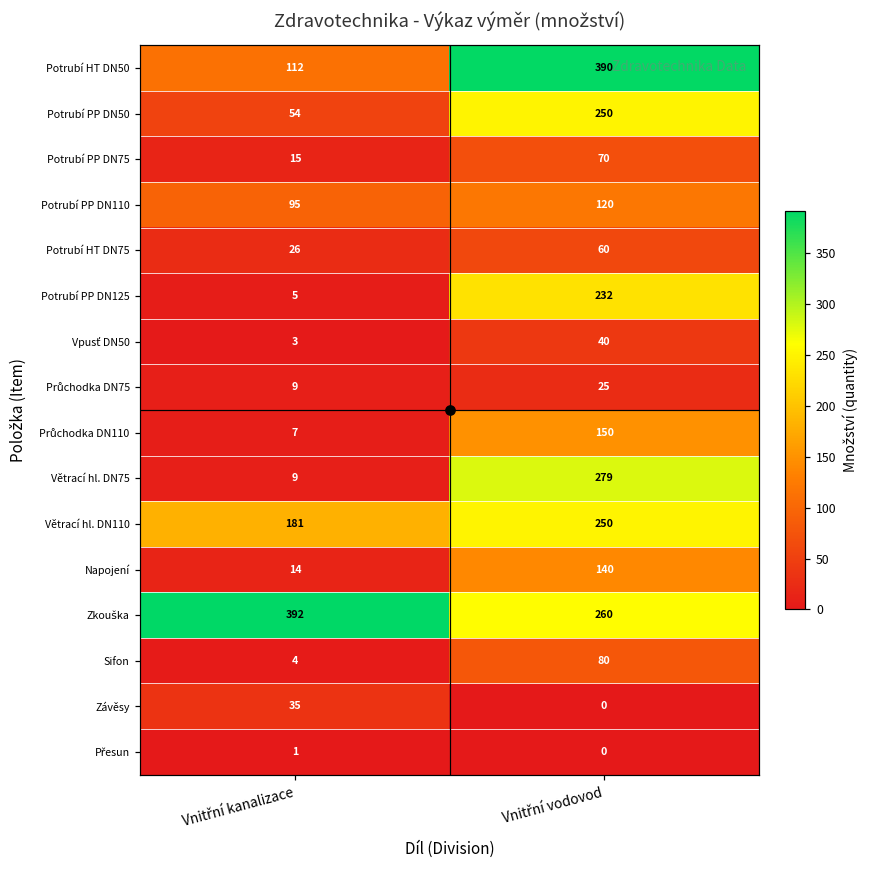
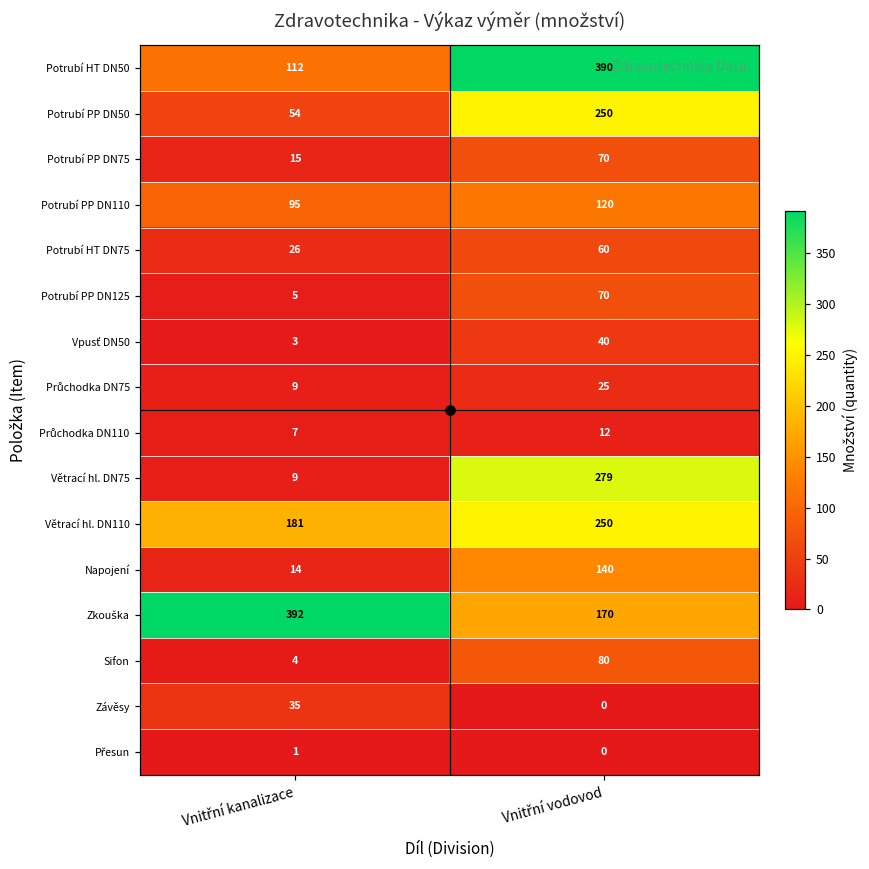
  {
    "Potrubí HT DN50": {
      "Vnitřní kanalizace": 112
    },
    "Potrubí PP DN50": {
      "Vnitřní kanalizace": 54,
      "Vnitřní vodovod": 250
    },
    "Potrubí PP DN75": {
      "Vnitřní kanalizace": 15,
      "Vnitřní vodovod": 70
    },
    "Potrubí PP DN110": {
      "Vnitřní kanalizace": 95,
      "Vnitřní vodovod": 120
    },
    "Potrubí HT DN75": {
      "Vnitřní kanalizace": 26,
      "Vnitřní vodovod": 60
    },
    "Potrubí PP DN125": {
      "Vnitřní kanalizace": 5,
-     "Vnitřní vodovod": 232
+     "Vnitřní vodovod": 70
    },
    "Vpusť DN50": {
      "Vnitřní kanalizace": 3,
      "Vnitřní vodovod": 40
    },
    "Průchodka DN75": {
      "Vnitřní kanalizace": 9,
      "Vnitřní vodovod": 25
    },
    "Průchodka DN110": {
      "Vnitřní kanalizace": 7,
-     "Vnitřní vodovod": 150
+     "Vnitřní vodovod": 12
    },
    "Větrací hl. DN75": {
      "Vnitřní kanalizace": 9,
      "Vnitřní vodovod": 279
    },
    "Větrací hl. DN110": {
      "Vnitřní kanalizace": 181,
      "Vnitřní vodovod": 250
    },
    "Napojení": {
      "Vnitřní kanalizace": 14,
      "Vnitřní vodovod": 140
    },
    "Zkouška": {
      "Vnitřní kanalizace": 392,
-     "Vnitřní vodovod": 260
+     "Vnitřní vodovod": 170
    },
    "Sifon": {
      "Vnitřní kanalizace": 4,
      "Vnitřní vodovod": 80
    },
    "Závěsy": {
      "Vnitřní kanalizace": 35,
      "Vnitřní vodovod": 0
    },
    "Přesun": {
      "Vnitřní kanalizace": 1,
      "Vnitřní vodovod": 0
    }
  }
